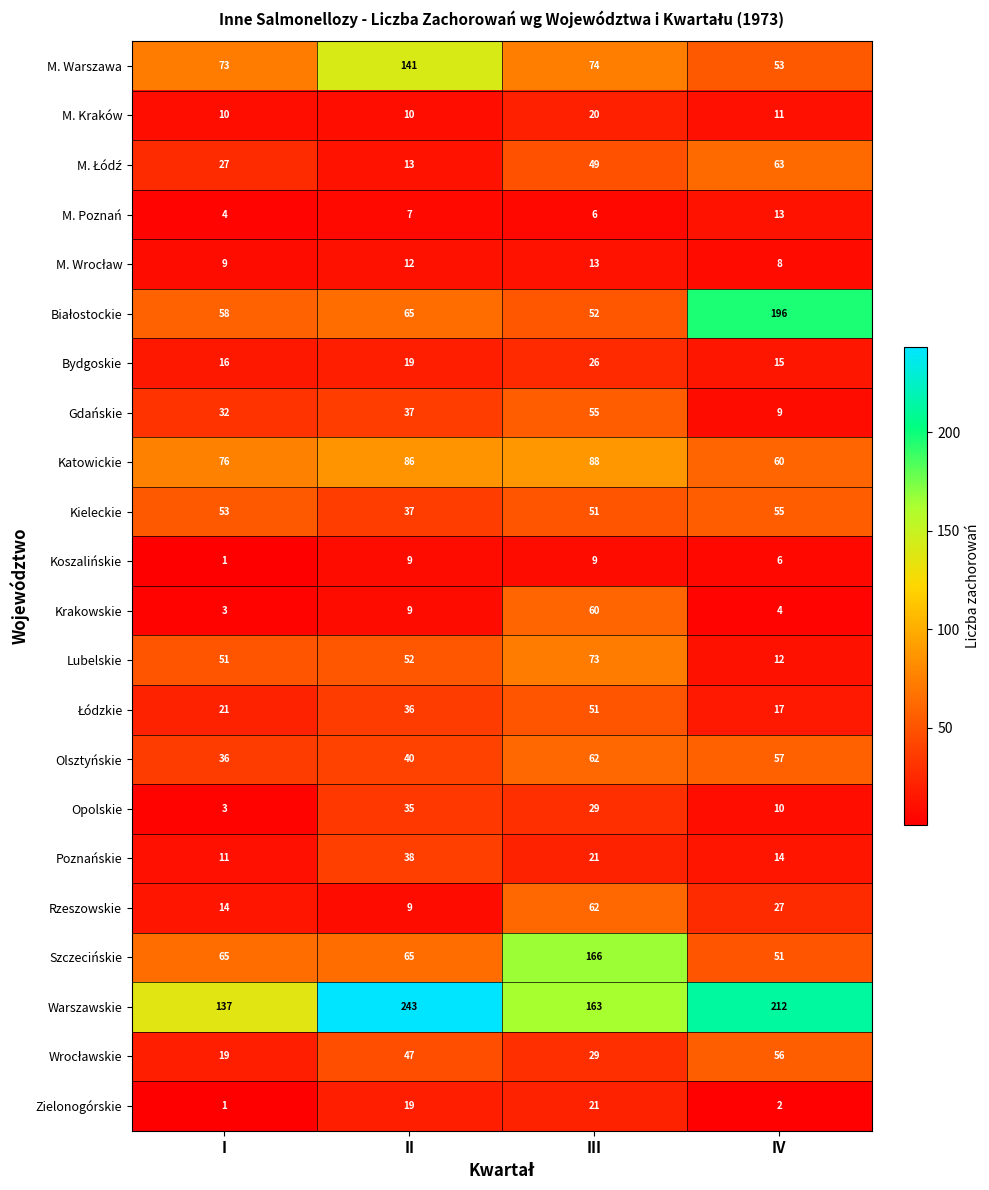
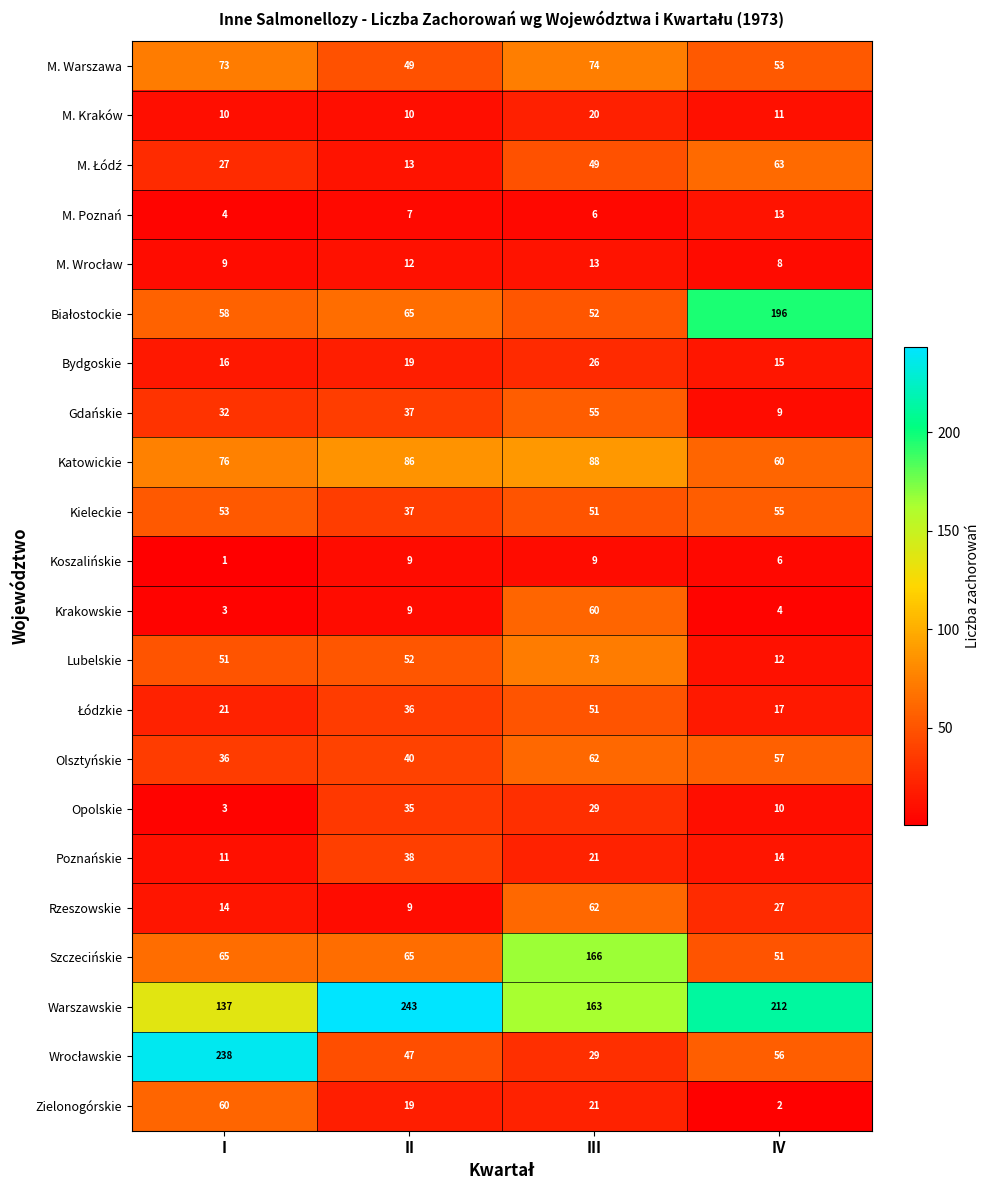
  {
    "M. Warszawa": {
      "I": 73,
-     "II": 141,
+     "II": 49,
      "III": 74,
      "IV": 53
    },
    "M. Kraków": {
      "I": 10,
      "II": 10,
      "III": 20,
      "IV": 11
    },
    "M. Łódź": {
      "I": 27,
      "II": 13,
      "III": 49,
      "IV": 63
    },
    "M. Poznań": {
      "I": 4,
      "II": 7,
      "III": 6,
      "IV": 13
    },
    "M. Wrocław": {
      "I": 9,
      "II": 12,
      "III": 13,
      "IV": 8
    },
    "Białostockie": {
      "I": 58,
      "II": 65,
      "III": 52,
      "IV": 196
    },
    "Bydgoskie": {
      "I": 16,
      "II": 19,
      "III": 26,
      "IV": 15
    },
    "Gdańskie": {
      "I": 32,
      "II": 37,
      "III": 55,
      "IV": 9
    },
    "Katowickie": {
      "I": 76,
      "II": 86,
      "III": 88,
      "IV": 60
    },
    "Kieleckie": {
      "I": 53,
      "II": 37,
      "III": 51,
      "IV": 55
    },
    "Koszalińskie": {
      "I": 1,
      "II": 9,
      "III": 9,
      "IV": 6
    },
    "Krakowskie": {
      "I": 3,
      "II": 9,
      "III": 60,
      "IV": 4
    },
    "Lubelskie": {
      "I": 51,
      "II": 52,
      "III": 73,
      "IV": 12
    },
    "Łódzkie": {
      "I": 21,
      "II": 36,
      "III": 51,
      "IV": 17
    },
    "Olsztyńskie": {
      "I": 36,
      "II": 40,
      "III": 62,
      "IV": 57
    },
    "Opolskie": {
      "I": 3,
      "II": 35,
      "III": 29,
      "IV": 10
    },
    "Poznańskie": {
      "I": 11,
      "II": 38,
      "III": 21,
      "IV": 14
    },
    "Rzeszowskie": {
      "I": 14,
      "II": 9,
      "III": 62,
      "IV": 27
    },
    "Szczecińskie": {
      "I": 65,
      "II": 65,
      "III": 166,
      "IV": 51
    },
    "Warszawskie": {
      "I": 137,
      "II": 243,
      "III": 163,
      "IV": 212
    },
    "Wrocławskie": {
-     "I": 19,
+     "I": 238,
      "II": 47,
      "III": 29,
      "IV": 56
    },
    "Zielonogórskie": {
-     "I": 1,
+     "I": 60,
      "II": 19,
      "III": 21,
      "IV": 2
    }
  }
